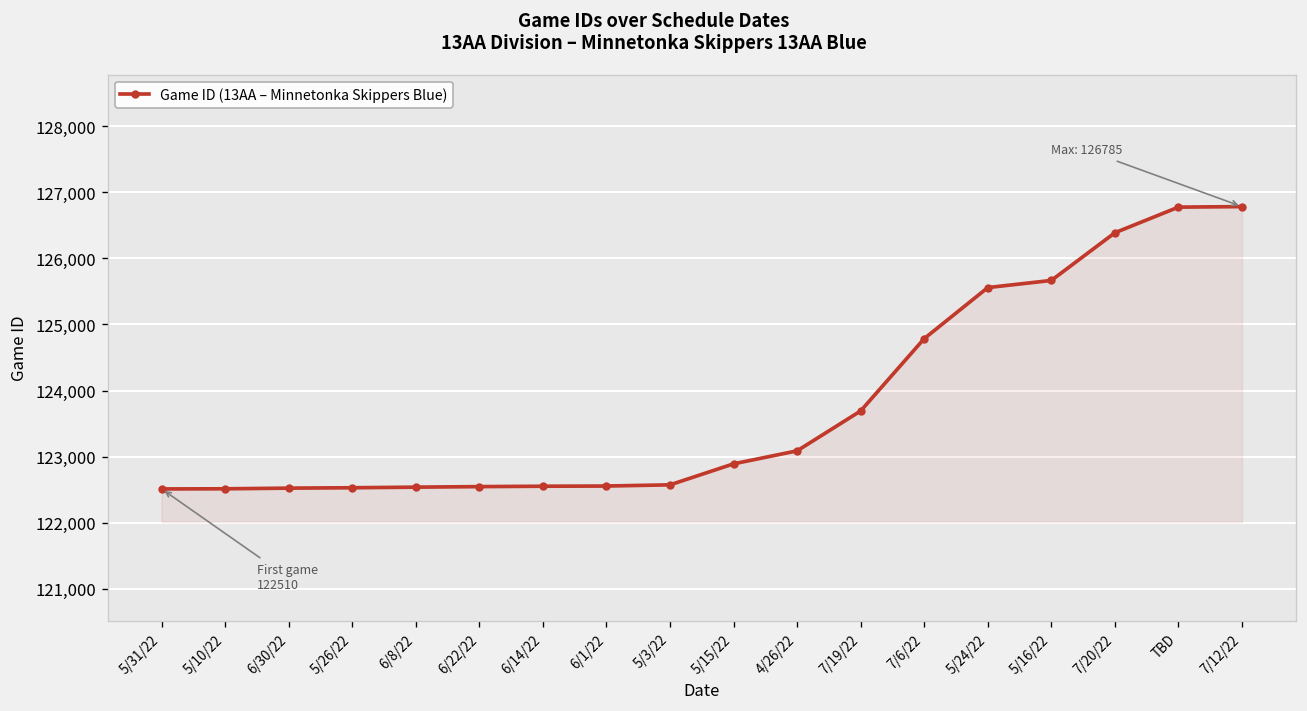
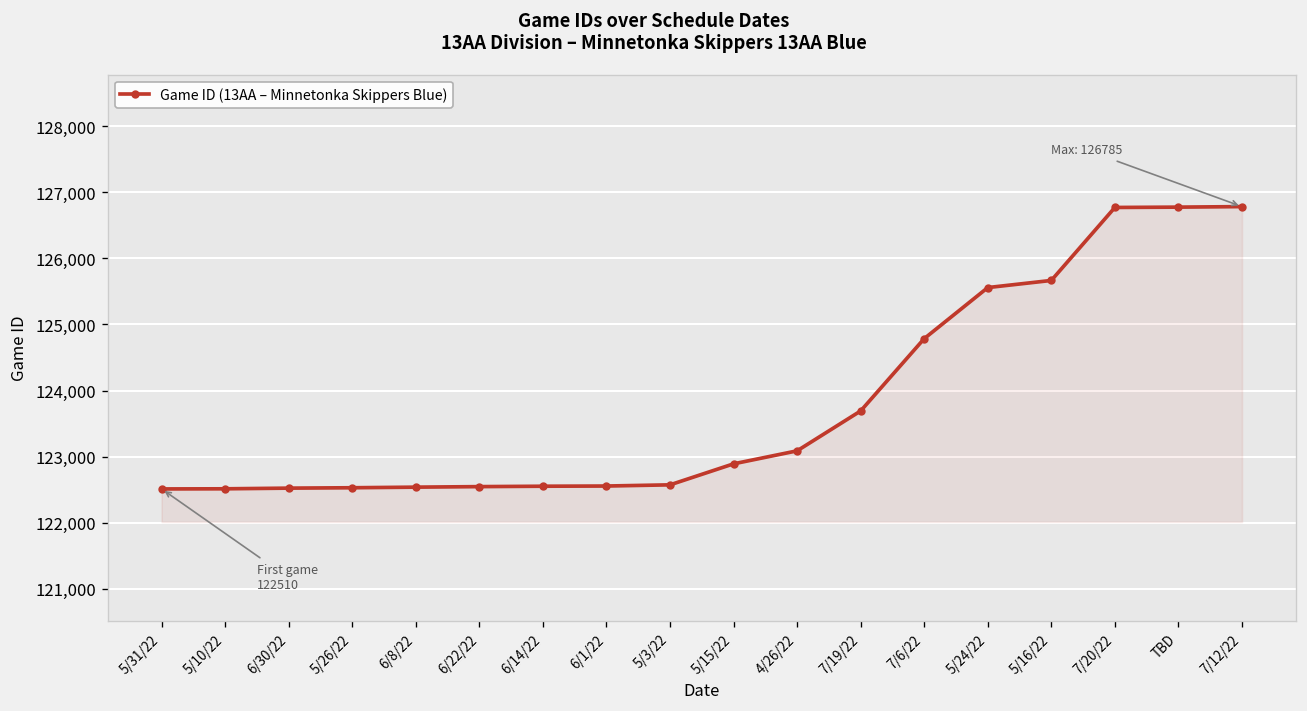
  {
    "5/31/22": "122,500",
    "5/26/22": "122,500",
    "6/8/22": "122,500",
    "6/22/22": "122,500",
    "6/14/22": "122,600",
    "6/1/22": "122,600",
    "5/3/22": "122,600",
    "5/15/22": "122,900",
    "4/26/22": "123,100",
    "7/19/22": "123,700",
    "7/6/22": "124,800",
    "5/24/22": "125,600",
    "5/16/22": "125,700",
-   "7/20/22": "126,400",
+   "7/20/22": "126,800",
    "7/12/22": "126,800"
  }
